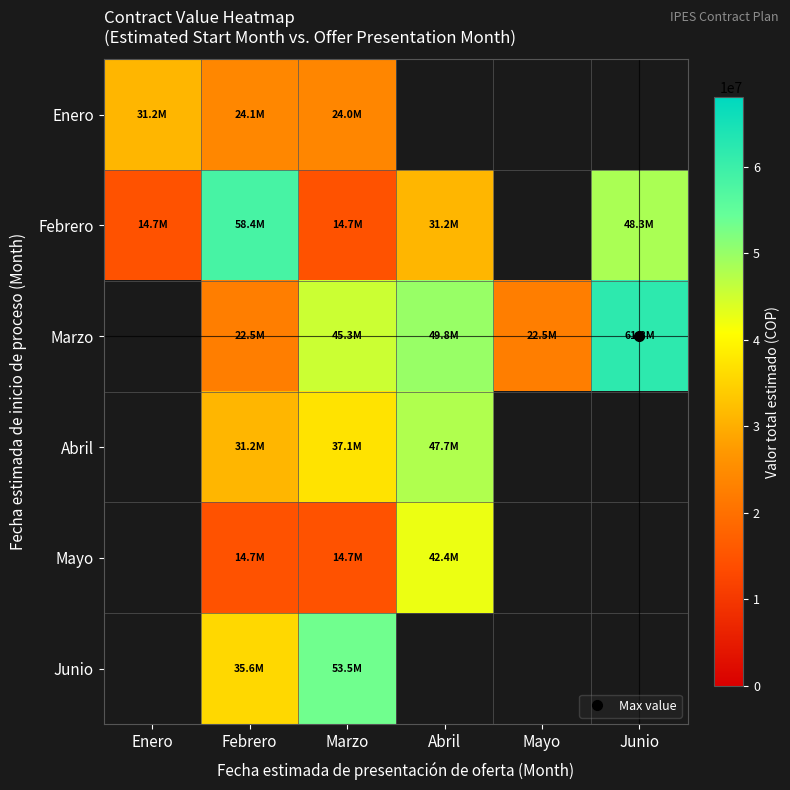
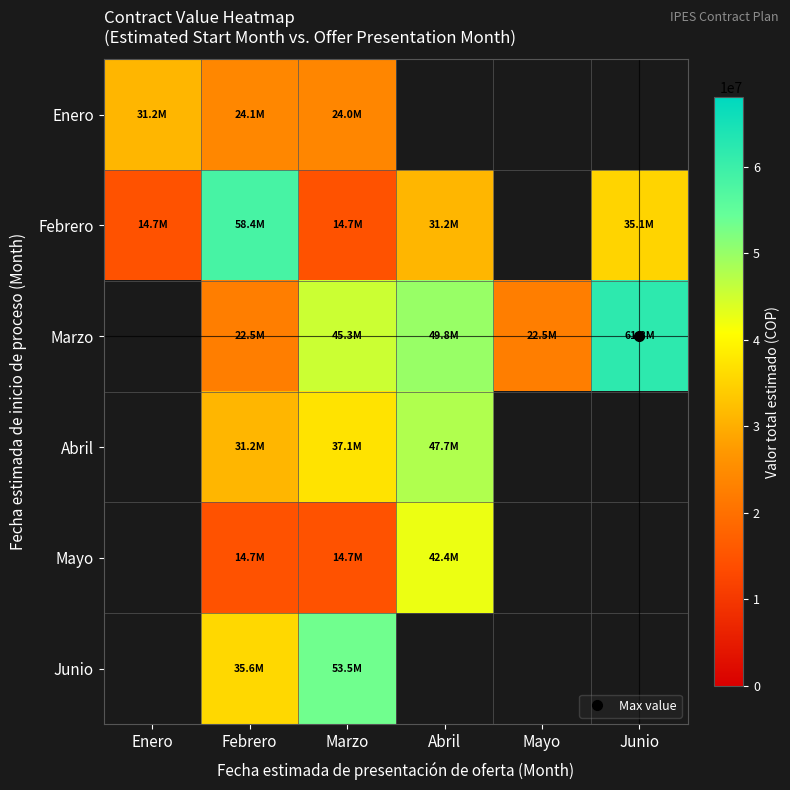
  {
    "Enero": {
      "Enero": "31.2M",
      "Febrero": "24.1M",
      "Marzo": "24.0M"
    },
    "Febrero": {
      "Enero": "14.7M",
      "Febrero": "58.4M",
      "Marzo": "14.7M",
      "Abril": "31.2M",
-     "Junio": "48.3M"
+     "Junio": "35.1M"
    },
    "Marzo": {
      "Febrero": "22.5M",
      "Marzo": "45.3M",
      "Abril": "49.8M",
      "Mayo": "22.5M"
    },
    "Abril": {
      "Febrero": "31.2M",
      "Marzo": "37.1M",
      "Abril": "47.7M"
    },
    "Mayo": {
      "Febrero": "14.7M",
      "Marzo": "14.7M",
      "Abril": "42.4M"
    },
    "Junio": {
      "Febrero": "35.6M",
      "Marzo": "53.5M"
    }
  }
